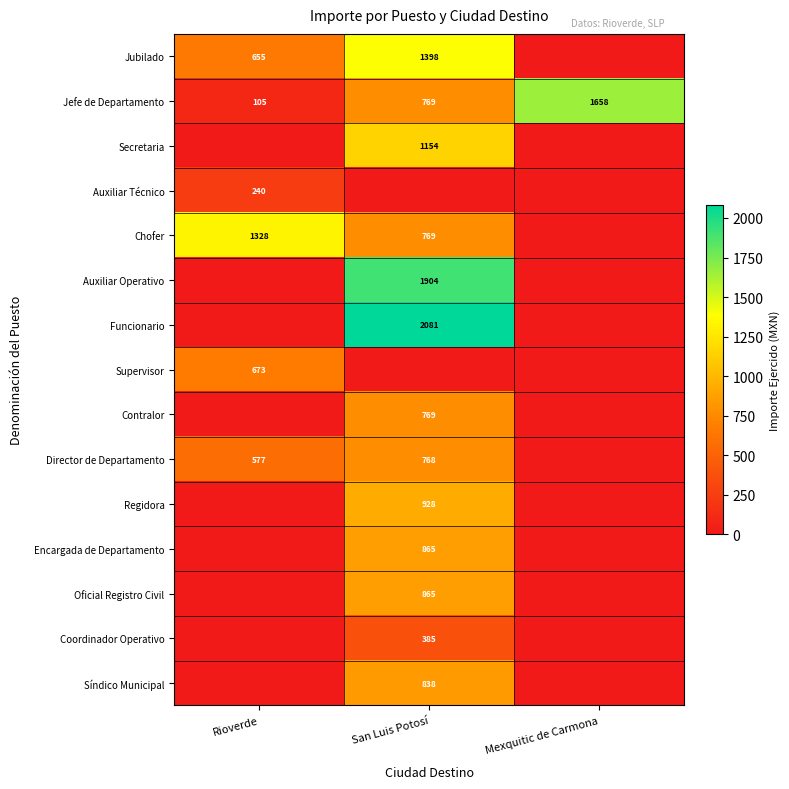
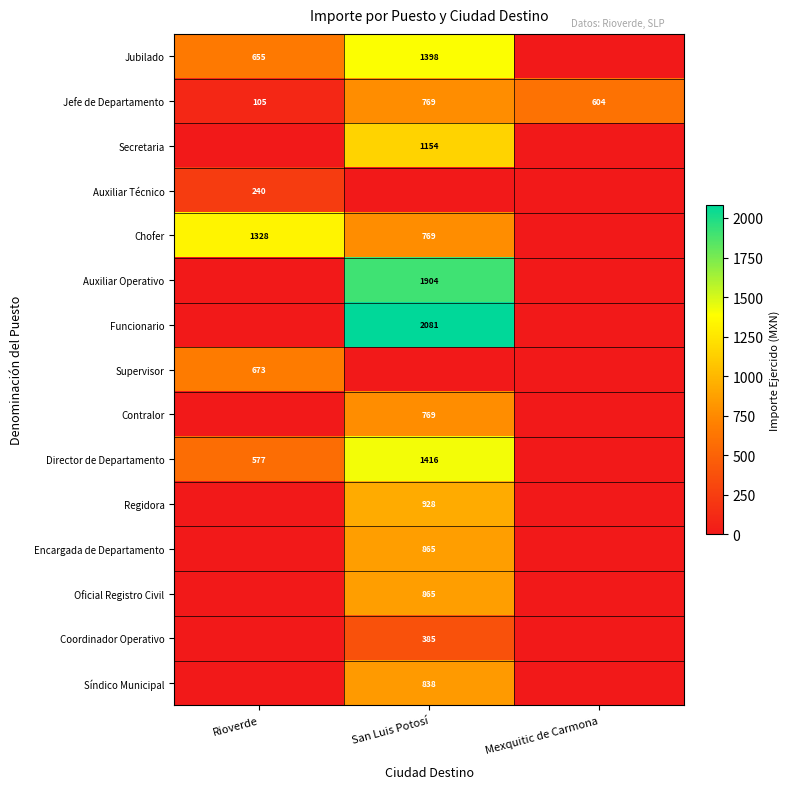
  {
    "Jubilado": {
      "Rioverde": 655,
      "San Luis Potosí": 1398
    },
    "Jefe de Departamento": {
      "Rioverde": 105,
      "San Luis Potosí": 769,
-     "Mexquitic de Carmona": 1658
+     "Mexquitic de Carmona": 604
    },
    "Secretaria": {
      "San Luis Potosí": 1154
    },
    "Auxiliar Técnico": {
      "Rioverde": 240
    },
    "Chofer": {
      "Rioverde": 1328,
      "San Luis Potosí": 769
    },
    "Auxiliar Operativo": {
      "San Luis Potosí": 1904
    },
    "Funcionario": {
      "San Luis Potosí": 2081
    },
    "Supervisor": {
      "Rioverde": 673
    },
    "Contralor": {
      "San Luis Potosí": 769
    },
    "Director de Departamento": {
      "Rioverde": 577,
-     "San Luis Potosí": 768
+     "San Luis Potosí": 1416
    },
    "Regidora": {
      "San Luis Potosí": 928
    },
    "Encargada de Departamento": {
      "San Luis Potosí": 865
    },
    "Oficial Registro Civil": {
      "San Luis Potosí": 865
    },
    "Coordinador Operativo": {
      "San Luis Potosí": 385
    },
    "Síndico Municipal": {
      "San Luis Potosí": 838
    }
  }
